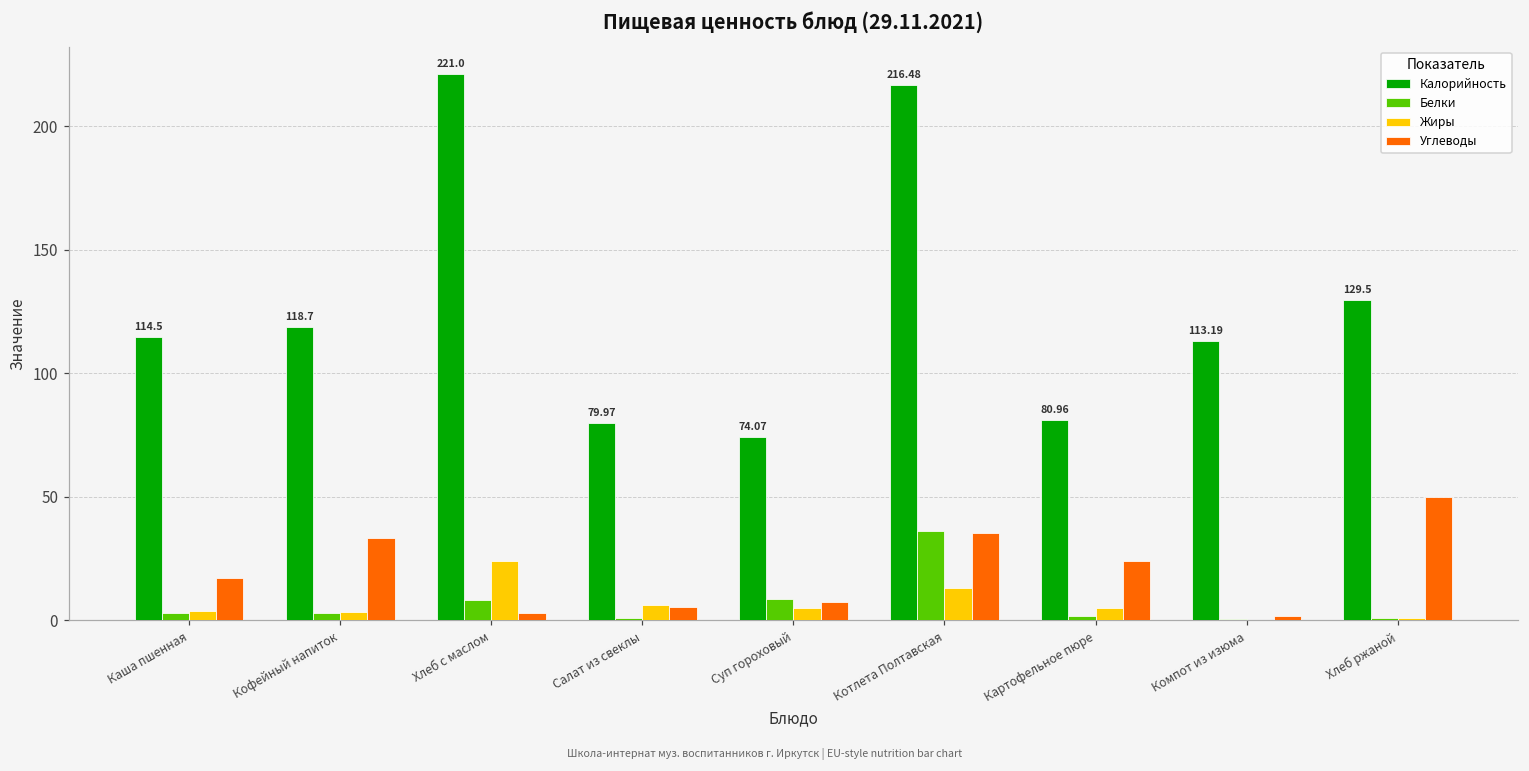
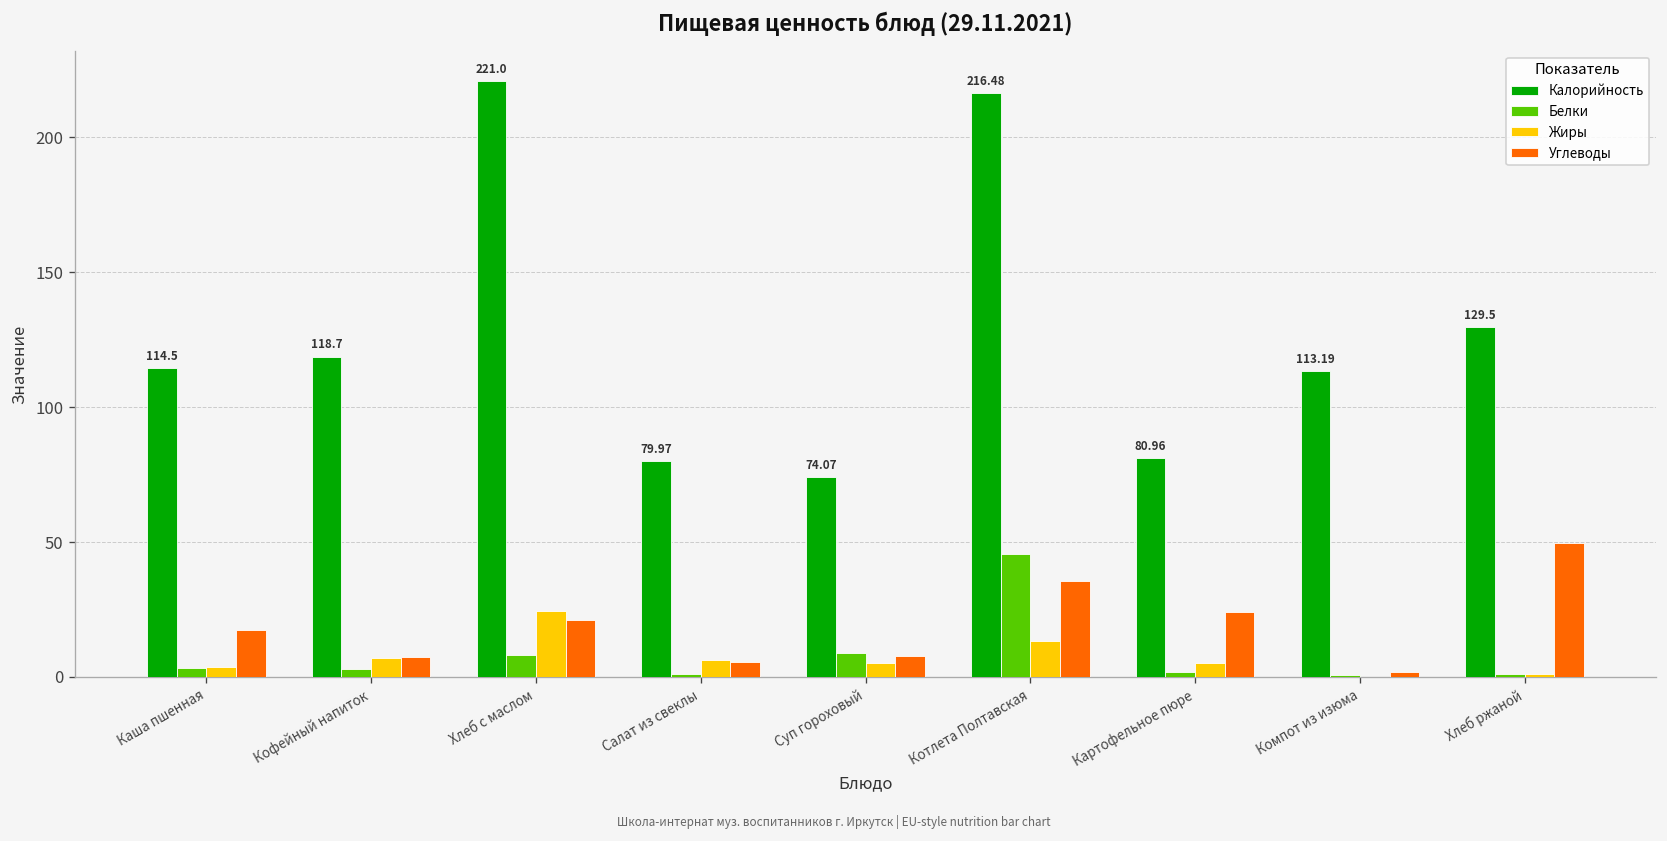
  {
    "Калорийность": {
      "Каша пшенная": 114.5,
      "Кофейный напиток": 118.7,
      "Хлеб с маслом": 221.0,
      "Салат из свеклы": 79.97,
      "Суп гороховый": 74.07,
      "Котлета Полтавская": 216.48,
      "Картофельное пюре": 80.96,
      "Компот из изюма": 113.19,
      "Хлеб ржаной": 129.5
    },
    "Белки": {
      "Каша пшенная": 3,
      "Кофейный напиток": 3,
      "Хлеб с маслом": 8,
      "Суп гороховый": 9,
-     "Котлета Полтавская": 36,
+     "Котлета Полтавская": 45,
      "Картофельное пюре": 2
    },
    "Жиры": {
      "Каша пшенная": 4,
-     "Кофейный напиток": 3,
+     "Кофейный напиток": 7,
      "Хлеб с маслом": 24,
      "Салат из свеклы": 6,
      "Суп гороховый": 5,
      "Котлета Полтавская": 13,
      "Картофельное пюре": 5,
      "Компот из изюма": 0
    },
    "Углеводы": {
      "Каша пшенная": 17,
-     "Кофейный напиток": 33,
-     "Хлеб с маслом": 3,
+     "Кофейный напиток": 7,
+     "Хлеб с маслом": 21,
      "Салат из свеклы": 6,
      "Суп гороховый": 8,
      "Котлета Полтавская": 35,
      "Картофельное пюре": 24,
      "Компот из изюма": 2,
      "Хлеб ржаной": 50
    }
  }
